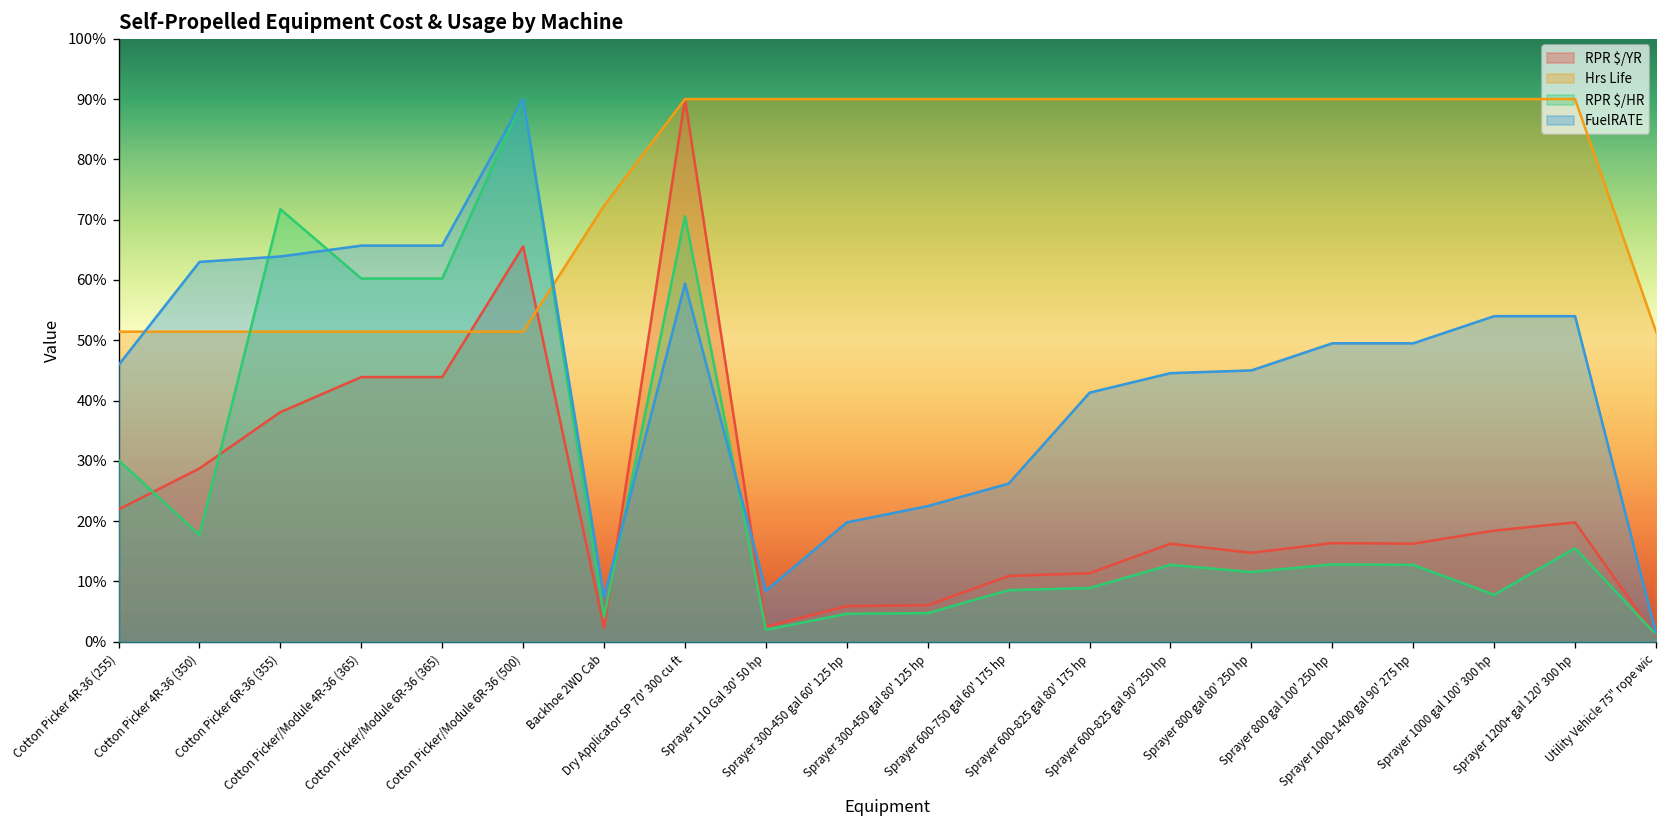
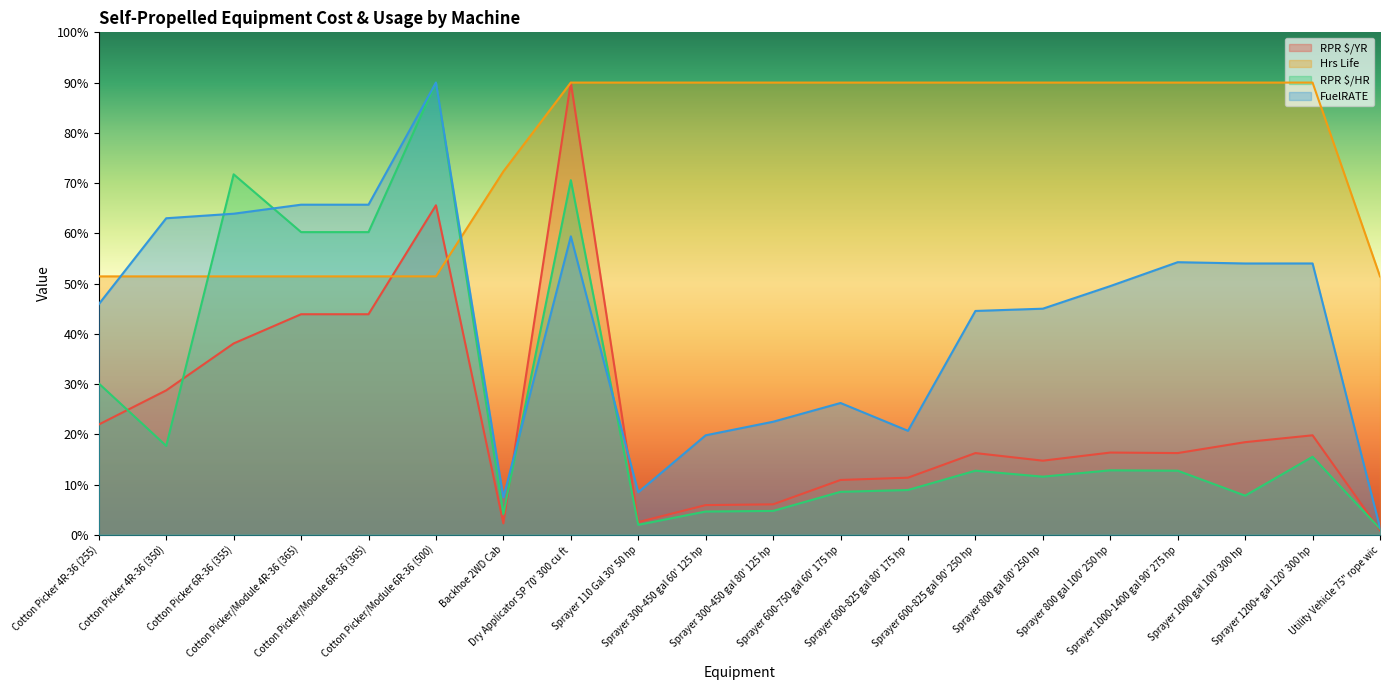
  {
    "RPR $/HR": {
      "Cotton Picker 4R-36 (255)": "30%",
      "Cotton Picker 4R-36 (350)": "18%",
      "Cotton Picker 6R-36 (355)": "72%",
      "Cotton Picker/Module 4R-36 (365)": "60%",
      "Cotton Picker/Module 6R-36 (365)": "60%",
      "Backhoe 2WD Cab": "4%",
      "Dry Applicator SP 70' 300 cu ft": "71%",
      "Sprayer 110 Gal 30' 50 hp": "2%",
      "Sprayer 300-450 gal 60' 125 hp": "5%",
      "Sprayer 300-450 gal 80' 125 hp": "5%",
      "Sprayer 600-750 gal 60' 175 hp": "9%",
      "Sprayer 600-825 gal 80' 175 hp": "9%",
      "Sprayer 600-825 gal 90' 250 hp": "13%",
      "Sprayer 800 gal 80' 250 hp": "12%",
      "Sprayer 800 gal 100' 250 hp": "13%",
      "Sprayer 1000-1400 gal 90' 275 hp": "13%",
      "Sprayer 1000 gal 100' 300 hp": "8%",
      "Sprayer 1200+ gal 120' 300 hp": "16%"
    },
    "FuelRATE": {
      "Cotton Picker 4R-36 (255)": "46%",
      "Cotton Picker 4R-36 (350)": "63%",
      "Cotton Picker 6R-36 (355)": "64%",
      "Cotton Picker/Module 4R-36 (365)": "66%",
      "Cotton Picker/Module 6R-36 (365)": "66%",
      "Backhoe 2WD Cab": "7%",
      "Dry Applicator SP 70' 300 cu ft": "59%",
      "Sprayer 110 Gal 30' 50 hp": "8%",
      "Sprayer 300-450 gal 60' 125 hp": "20%",
      "Sprayer 300-450 gal 80' 125 hp": "23%",
      "Sprayer 600-750 gal 60' 175 hp": "26%",
-     "Sprayer 600-825 gal 80' 175 hp": "41%",
+     "Sprayer 600-825 gal 80' 175 hp": "21%",
      "Sprayer 600-825 gal 90' 250 hp": "45%",
      "Sprayer 800 gal 80' 250 hp": "45%",
      "Sprayer 800 gal 100' 250 hp": "49%",
-     "Sprayer 1000-1400 gal 90' 275 hp": "49%",
+     "Sprayer 1000-1400 gal 90' 275 hp": "54%",
      "Sprayer 1000 gal 100' 300 hp": "54%",
      "Sprayer 1200+ gal 120' 300 hp": "54%"
    }
  }
